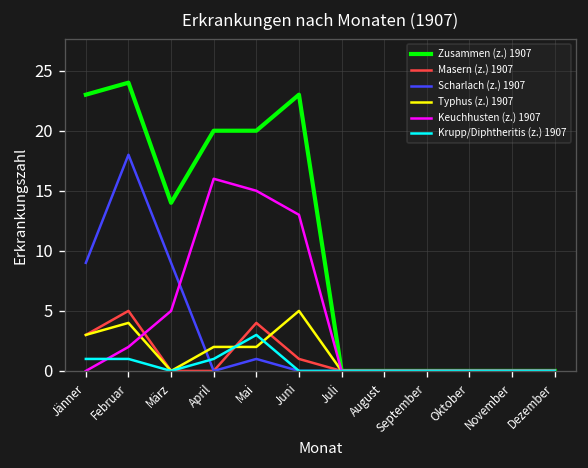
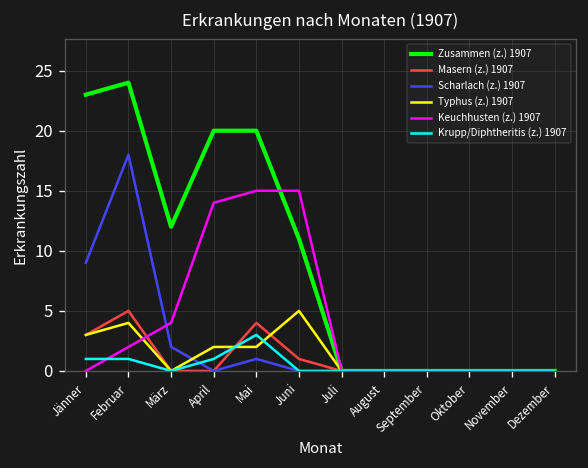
  {
    "Zusammen (z.) 1907": {
      "Jänner": 23,
      "Februar": 24,
-     "März": 14,
+     "März": 12,
      "April": 20,
      "Mai": 20,
-     "Juni": 23
+     "Juni": 11
    },
    "Masern (z.) 1907": {
      "Februar": 5,
      "Mai": 4,
      "Juni": 1
    },
    "Scharlach (z.) 1907": {
      "Jänner": 9,
      "Februar": 18,
-     "März": 9,
+     "März": 2,
      "Mai": 1
    },
    "Typhus (z.) 1907": {
      "Februar": 4,
      "April": 2,
      "Mai": 2,
      "Juni": 5
    },
    "Keuchhusten (z.) 1907": {
      "Jänner": 0,
      "Februar": 2,
-     "März": 5,
-     "April": 16,
+     "März": 4,
+     "April": 14,
      "Mai": 15,
-     "Juni": 13
+     "Juni": 15
    },
    "Krupp/Diphtheritis (z.) 1907": {
      "Jänner": 1,
      "Februar": 1,
      "April": 1,
      "Mai": 3
    }
  }
